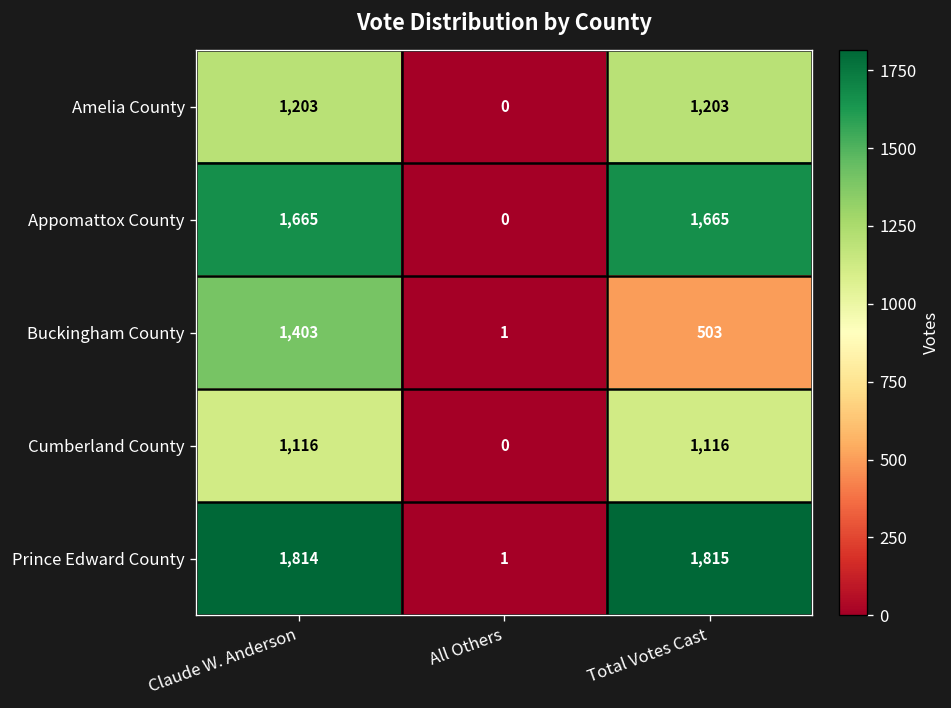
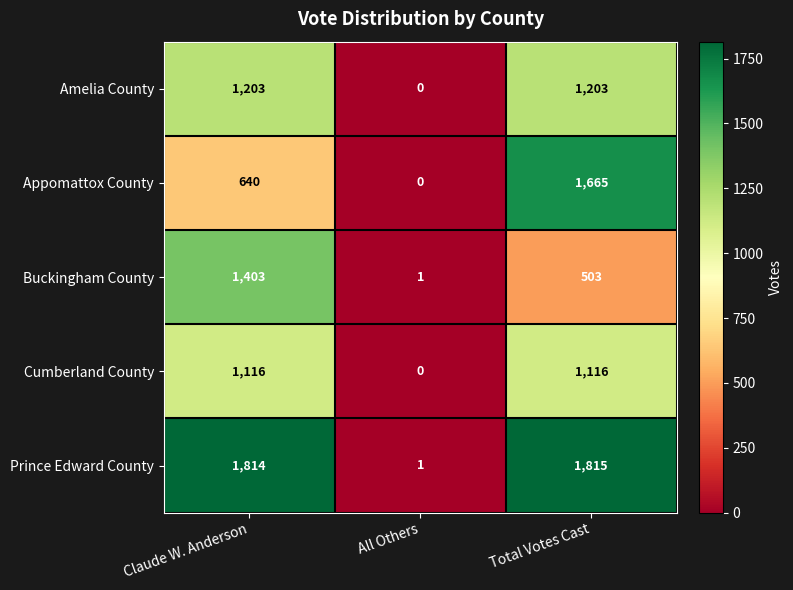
  {
    "Amelia County": {
      "Claude W. Anderson": "1,203",
      "All Others": "0",
      "Total Votes Cast": "1,203"
    },
    "Appomattox County": {
-     "Claude W. Anderson": "1,665",
+     "Claude W. Anderson": "640",
      "All Others": "0",
      "Total Votes Cast": "1,665"
    },
    "Buckingham County": {
      "Claude W. Anderson": "1,403",
      "All Others": "1",
      "Total Votes Cast": "503"
    },
    "Cumberland County": {
      "Claude W. Anderson": "1,116",
      "All Others": "0",
      "Total Votes Cast": "1,116"
    },
    "Prince Edward County": {
      "Claude W. Anderson": "1,814",
      "All Others": "1",
      "Total Votes Cast": "1,815"
    }
  }
